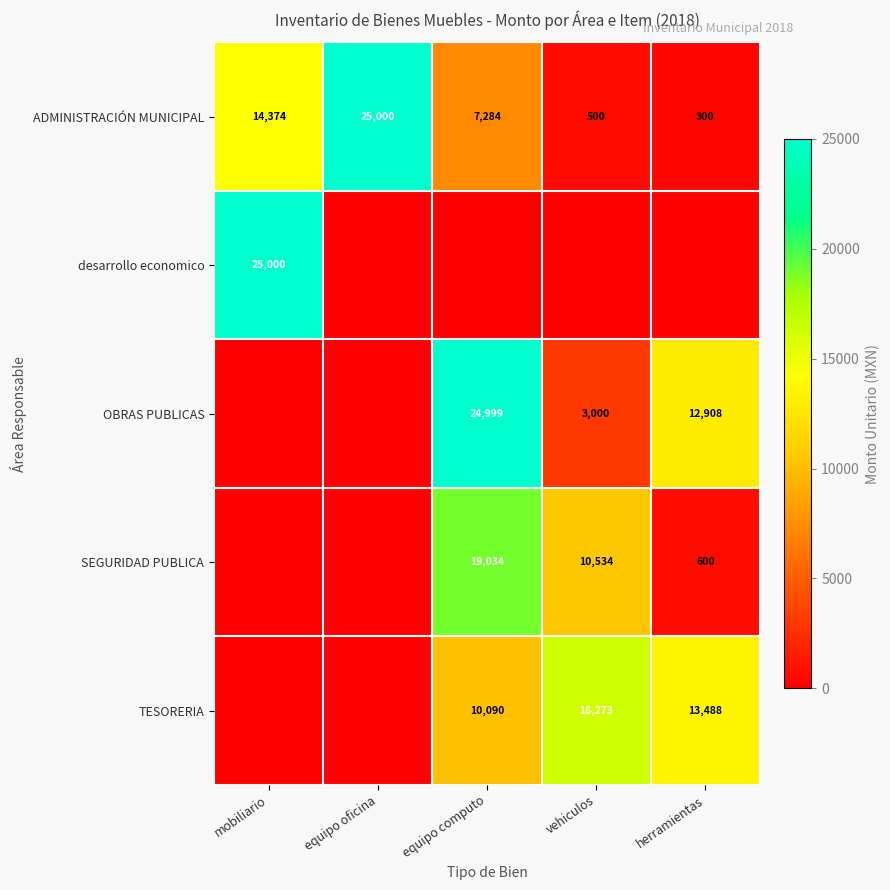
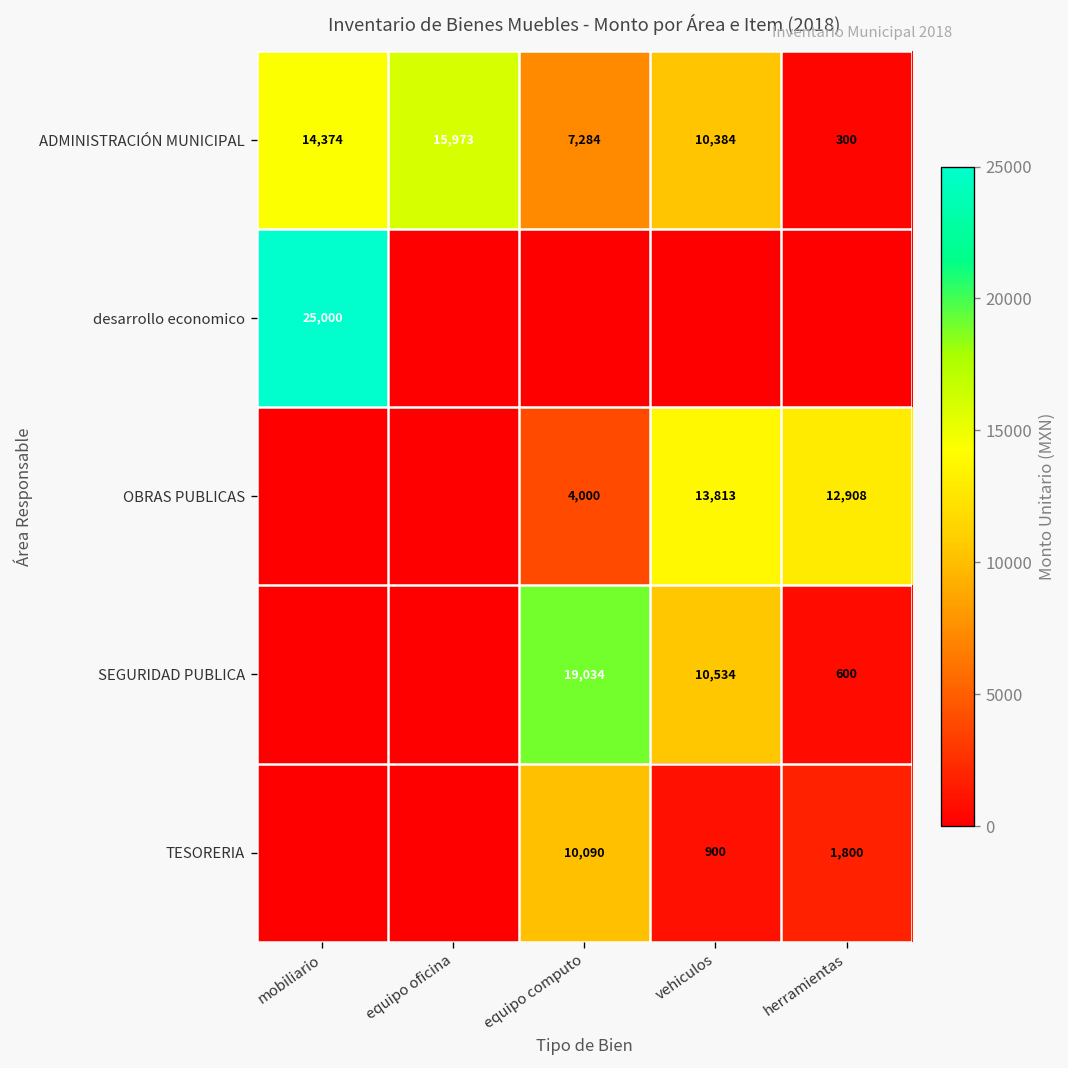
  {
    "ADMINISTRACIÓN MUNICIPAL": {
      "mobiliario": "14,374",
-     "equipo oficina": "25,000",
+     "equipo oficina": "15,973",
      "equipo computo": "7,284",
-     "vehiculos": "500",
+     "vehiculos": "10,384",
      "herramientas": "300"
    },
    "desarrollo economico": {
      "mobiliario": "25,000"
    },
    "OBRAS PUBLICAS": {
-     "equipo computo": "24,999",
-     "vehiculos": "3,000",
+     "equipo computo": "4,000",
+     "vehiculos": "13,813",
      "herramientas": "12,908"
    },
    "SEGURIDAD PUBLICA": {
      "equipo computo": "19,034",
      "vehiculos": "10,534",
      "herramientas": "600"
    },
    "TESORERIA": {
      "equipo computo": "10,090",
-     "vehiculos": "16,273",
-     "herramientas": "13,488"
+     "vehiculos": "900",
+     "herramientas": "1,800"
    }
  }
